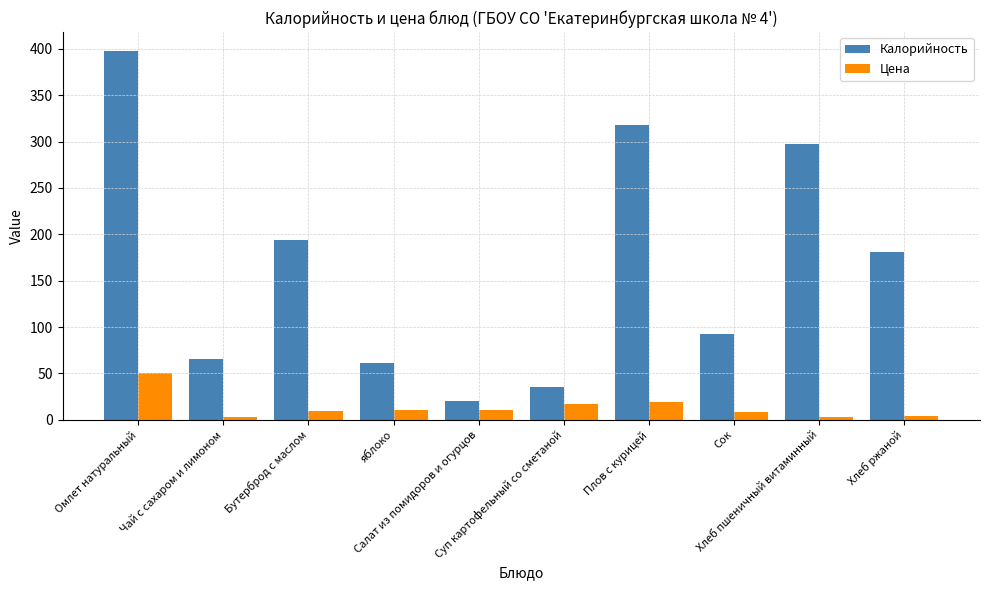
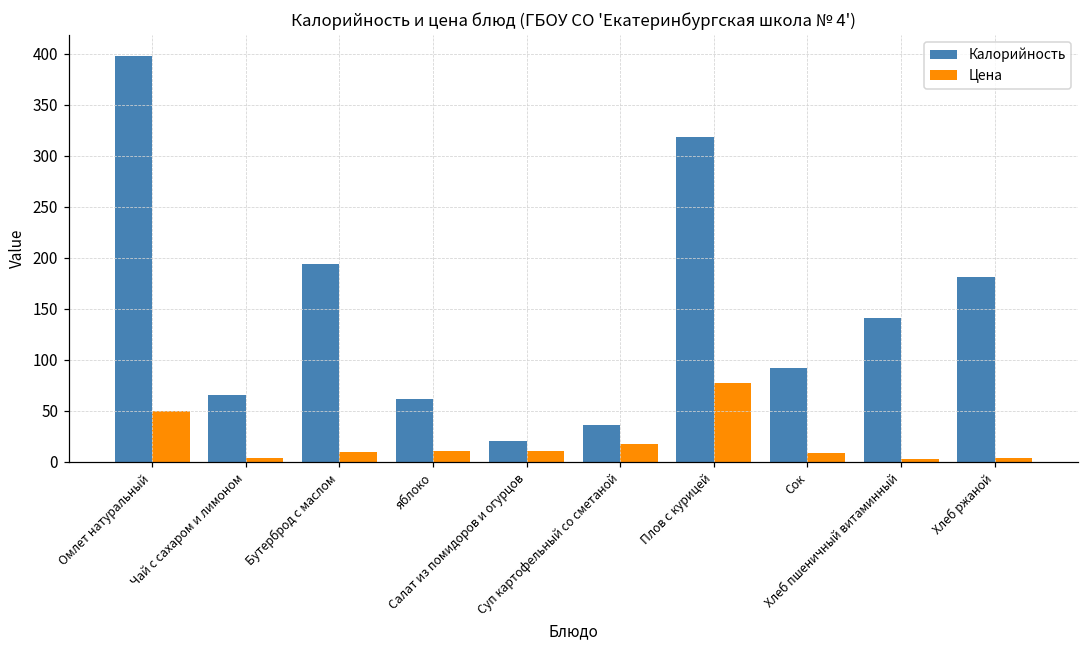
  {
    "Калорийность": {
      "Омлет натуральный": 400,
      "Чай с сахаром и лимоном": 70,
      "Бутерброд с маслом": 190,
      "яблоко": 60,
      "Салат из помидоров и огурцов": 20,
      "Суп картофельный со сметаной": 40,
      "Плов с курицей": 320,
      "Сок": 90,
-     "Хлеб пшеничный витаминный": 300,
+     "Хлеб пшеничный витаминный": 140,
      "Хлеб ржаной": 180
    },
    "Цена": {
      "Омлет натуральный": 50,
      "Чай с сахаром и лимоном": 0,
      "Бутерброд с маслом": 10,
      "яблоко": 10,
      "Салат из помидоров и огурцов": 10,
      "Суп картофельный со сметаной": 20,
-     "Плов с курицей": 20,
+     "Плов с курицей": 80,
      "Сок": 10,
      "Хлеб пшеничный витаминный": 0,
      "Хлеб ржаной": 0
    }
  }
